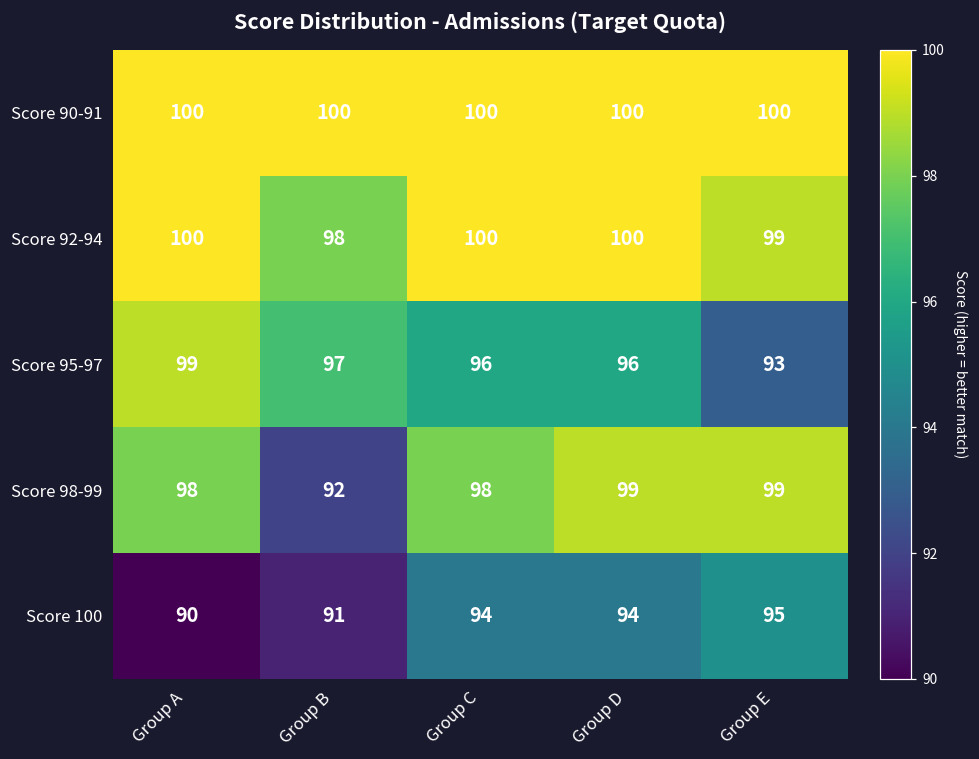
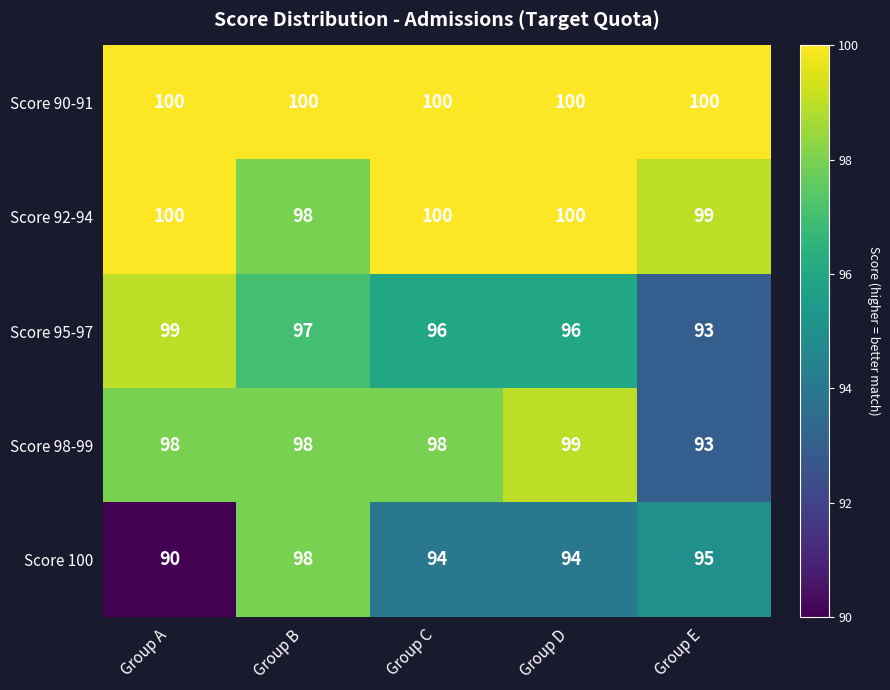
  {
    "Score 90-91": {
      "Group A": 100,
      "Group B": 100,
      "Group C": 100,
      "Group D": 100,
      "Group E": 100
    },
    "Score 92-94": {
      "Group A": 100,
      "Group B": 98,
      "Group C": 100,
      "Group D": 100,
      "Group E": 99
    },
    "Score 95-97": {
      "Group A": 99,
      "Group B": 97,
      "Group C": 96,
      "Group D": 96,
      "Group E": 93
    },
    "Score 98-99": {
      "Group A": 98,
-     "Group B": 92,
+     "Group B": 98,
      "Group C": 98,
      "Group D": 99,
-     "Group E": 99
+     "Group E": 93
    },
    "Score 100": {
      "Group A": 90,
-     "Group B": 91,
+     "Group B": 98,
      "Group C": 94,
      "Group D": 94,
      "Group E": 95
    }
  }
